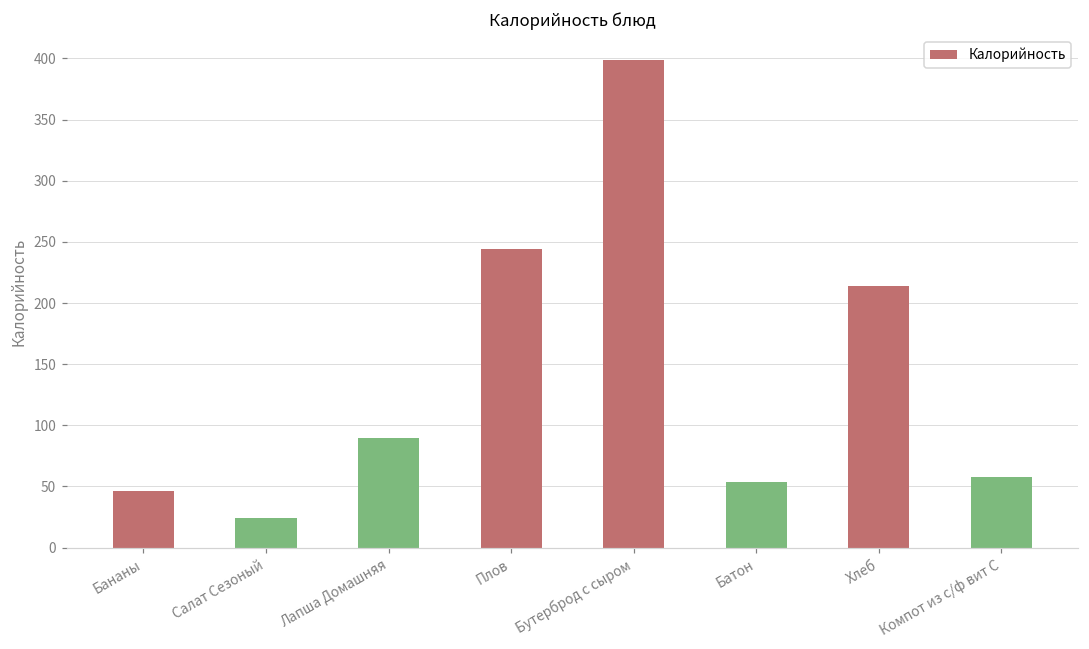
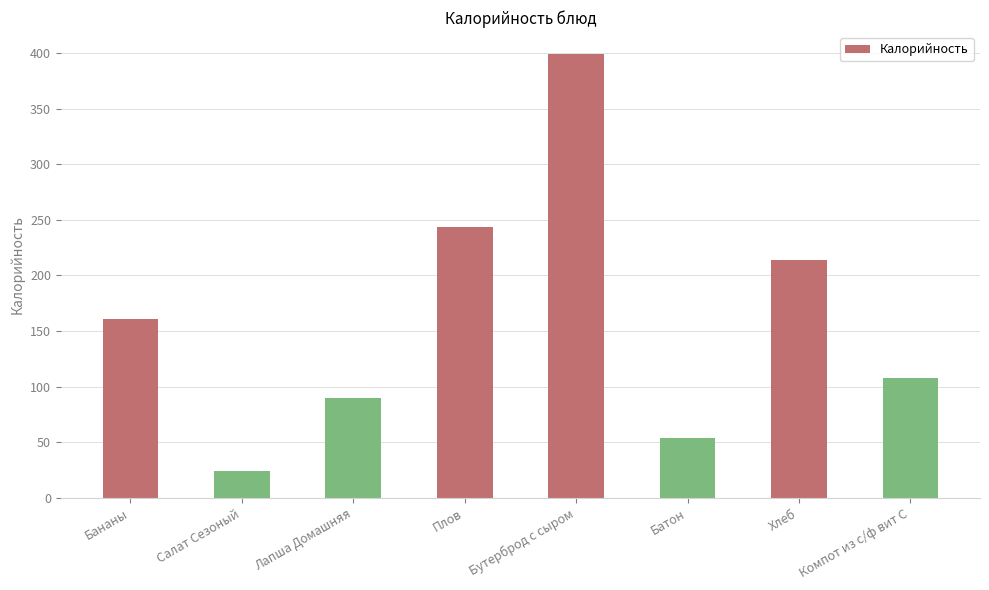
  {
-   "Бананы": 46,
+   "Бананы": 161,
    "Салат Сезоный": 24,
    "Лапша Домашняя": 90,
    "Плов": 244,
    "Бутерброд с сыром": 399,
    "Батон": 54,
    "Хлеб": 214,
-   "Компот из с/ф вит С": 58
+   "Компот из с/ф вит С": 108
  }
